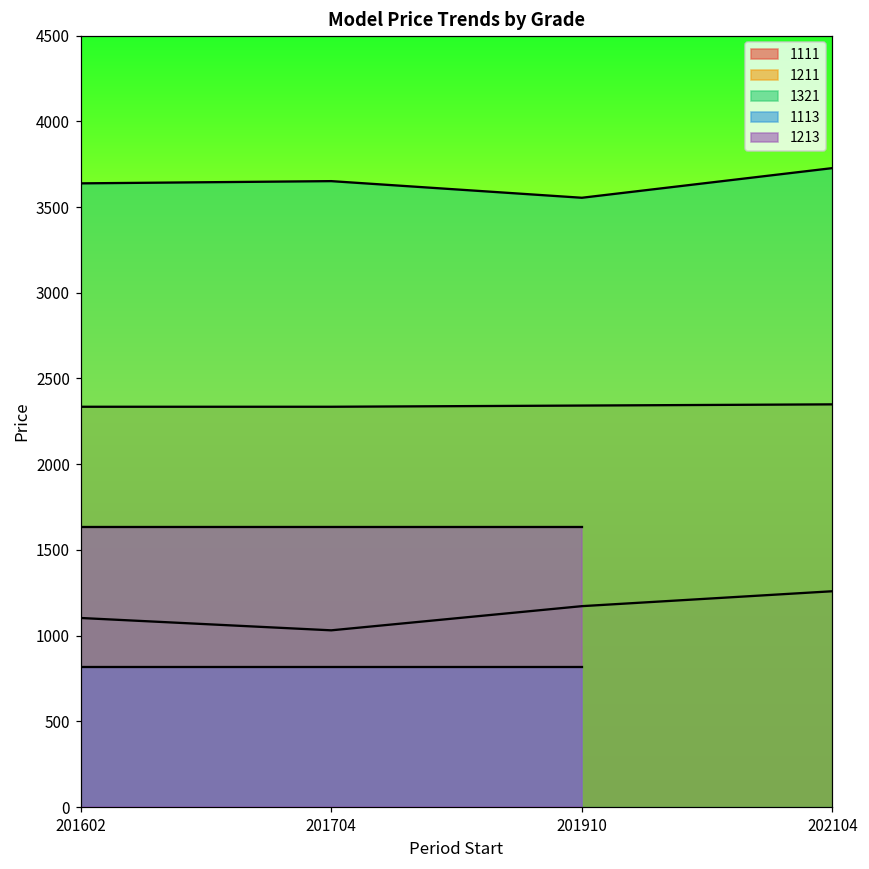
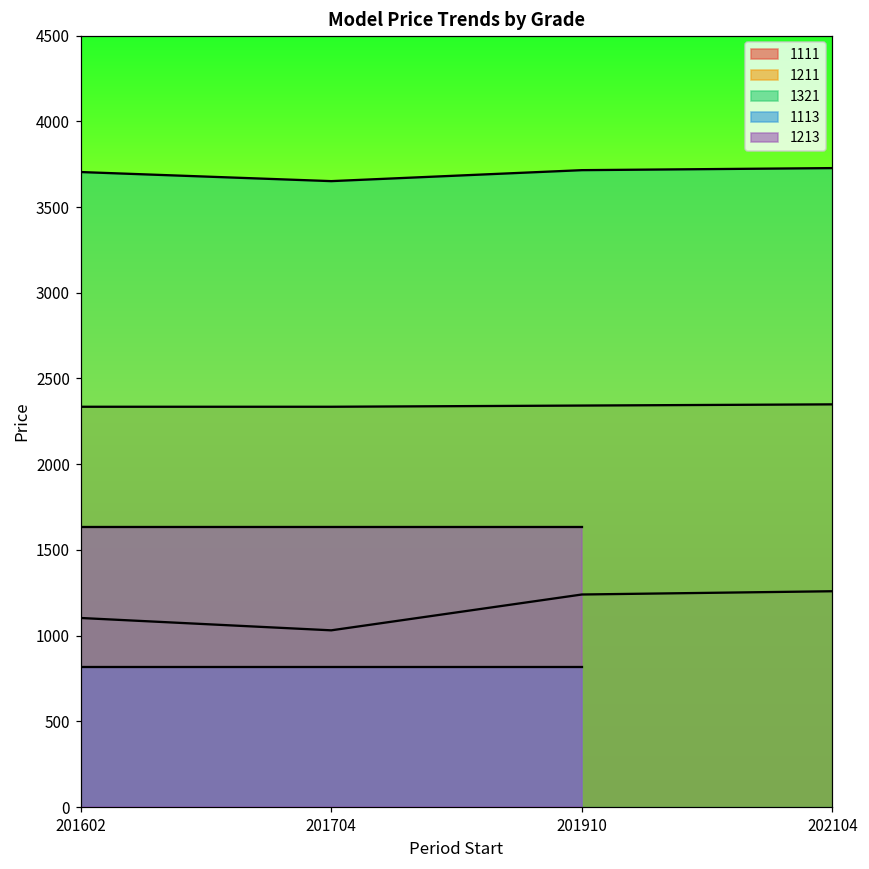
  {
    "1111": {
      "201602": 1100,
      "201704": 1030,
-     "201910": 1170,
+     "201910": 1240,
      "202104": 1260
    },
    "1211": {
      "201602": 2340,
      "201704": 2340,
      "201910": 2340,
      "202104": 2350
    },
    "1321": {
-     "201602": 3640,
+     "201602": 3700,
      "201704": 3650,
-     "201910": 3550,
+     "201910": 3720,
      "202104": 3730
    },
    "1113": {
      "201602": 820,
      "201704": 820,
      "201910": 820
    },
    "1213": {
      "201602": 1640,
      "201704": 1640,
      "201910": 1640
    }
  }
